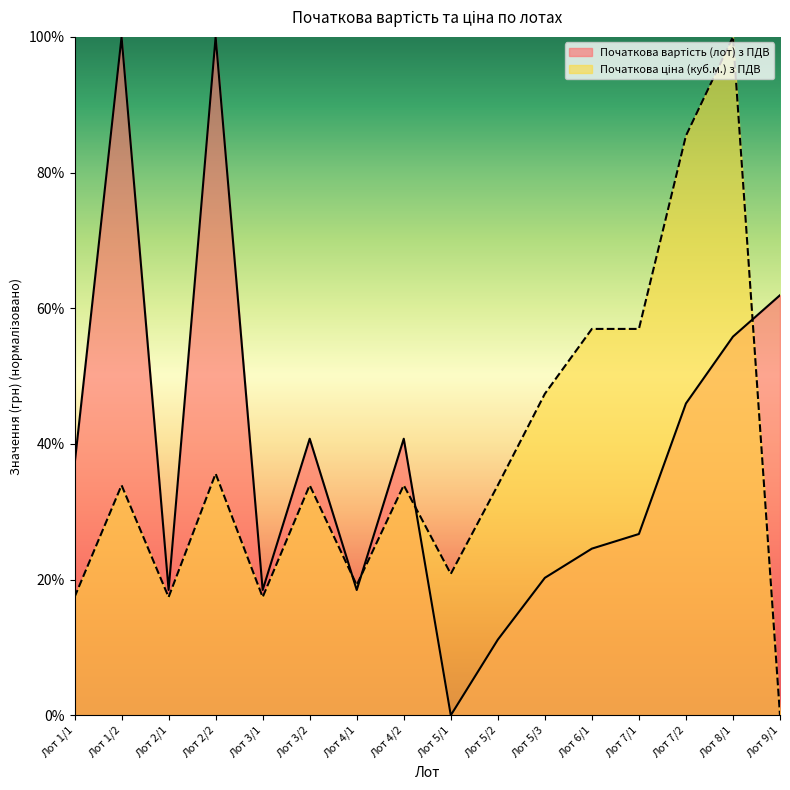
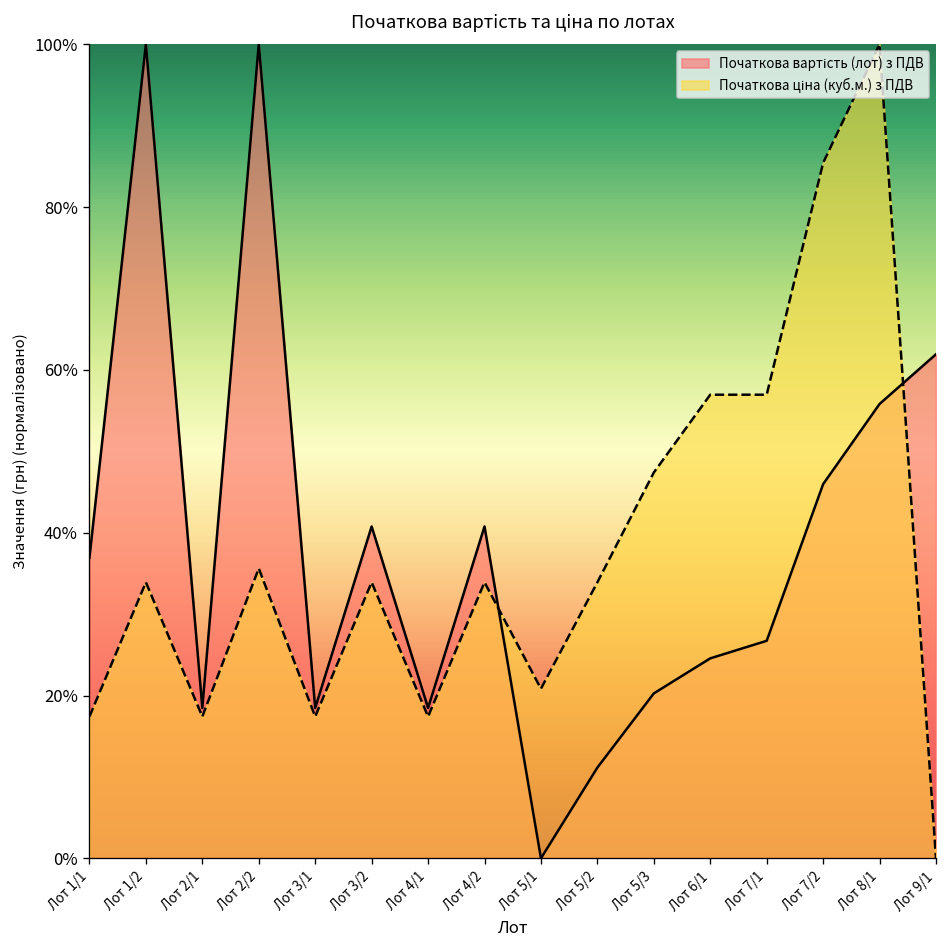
  {
    "Початкова вартість (лот) з ПДВ": {
      "Лот 1/1": "37%",
      "Лот 1/2": "100%",
      "Лот 2/1": "18%",
      "Лот 2/2": "100%",
      "Лот 3/1": "18%",
      "Лот 3/2": "41%",
      "Лот 4/1": "18%",
      "Лот 4/2": "41%",
      "Лот 5/1": "0%",
      "Лот 5/2": "11%",
      "Лот 5/3": "20%",
      "Лот 6/1": "25%",
      "Лот 7/1": "27%",
      "Лот 7/2": "46%",
      "Лот 8/1": "56%",
      "Лот 9/1": "62%"
    },
    "Початкова ціна (куб.м.) з ПДВ": {
      "Лот 1/1": "17%",
      "Лот 1/2": "34%",
      "Лот 2/1": "17%",
      "Лот 2/2": "36%",
      "Лот 3/1": "17%",
      "Лот 3/2": "34%",
-     "Лот 4/1": "19%",
+     "Лот 4/1": "17%",
      "Лот 4/2": "34%",
      "Лот 5/1": "21%",
      "Лот 5/2": "34%",
      "Лот 5/3": "47%",
      "Лот 6/1": "57%",
      "Лот 7/1": "57%",
      "Лот 7/2": "85%",
      "Лот 8/1": "100%",
      "Лот 9/1": "0%"
    }
  }
